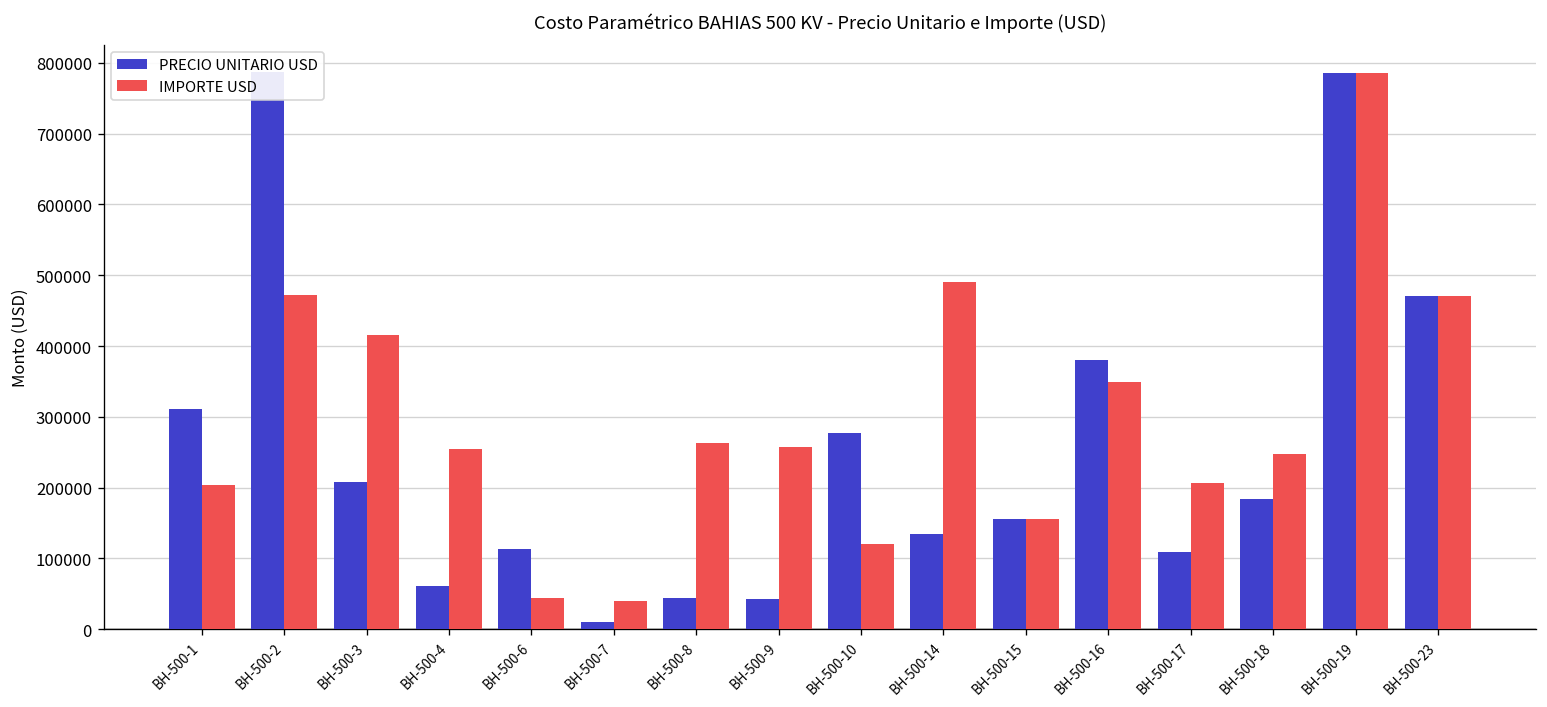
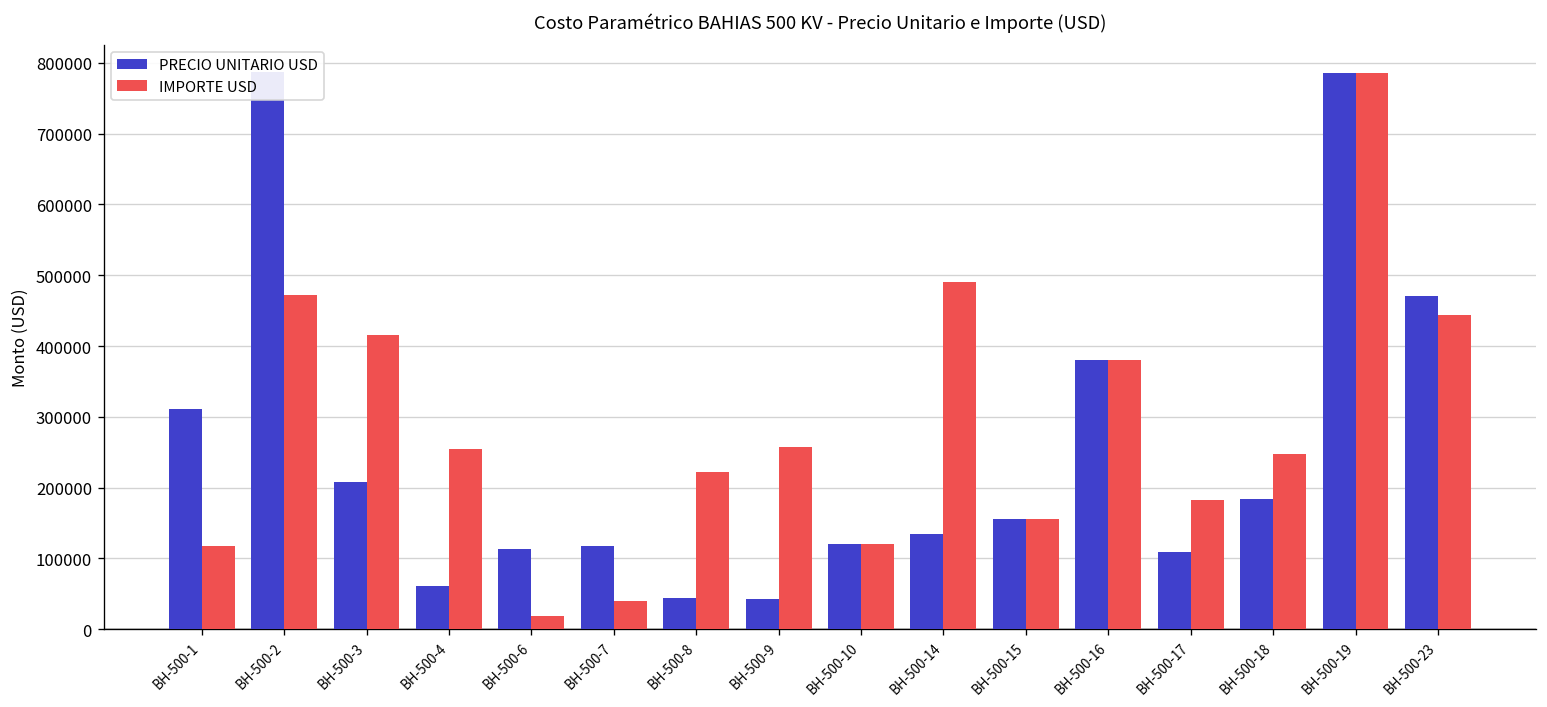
  {
    "PRECIO UNITARIO USD": {
      "BH-500-1": 310000,
      "BH-500-3": 210000,
      "BH-500-4": 60000,
      "BH-500-6": 110000,
-     "BH-500-7": 10000,
+     "BH-500-7": 120000,
      "BH-500-8": 40000,
      "BH-500-9": 40000,
-     "BH-500-10": 280000,
+     "BH-500-10": 120000,
      "BH-500-14": 130000,
      "BH-500-15": 160000,
      "BH-500-16": 380000,
      "BH-500-17": 110000,
      "BH-500-18": 180000,
      "BH-500-19": 790000,
      "BH-500-23": 470000
    },
    "IMPORTE USD": {
-     "BH-500-1": 200000,
+     "BH-500-1": 120000,
      "BH-500-2": 470000,
      "BH-500-3": 420000,
      "BH-500-4": 250000,
-     "BH-500-6": 40000,
+     "BH-500-6": 20000,
      "BH-500-7": 40000,
-     "BH-500-8": 260000,
+     "BH-500-8": 220000,
      "BH-500-9": 260000,
      "BH-500-10": 120000,
      "BH-500-14": 490000,
      "BH-500-15": 160000,
-     "BH-500-16": 350000,
-     "BH-500-17": 210000,
+     "BH-500-16": 380000,
+     "BH-500-17": 180000,
      "BH-500-18": 250000,
      "BH-500-19": 790000,
-     "BH-500-23": 470000
+     "BH-500-23": 440000
    }
  }
